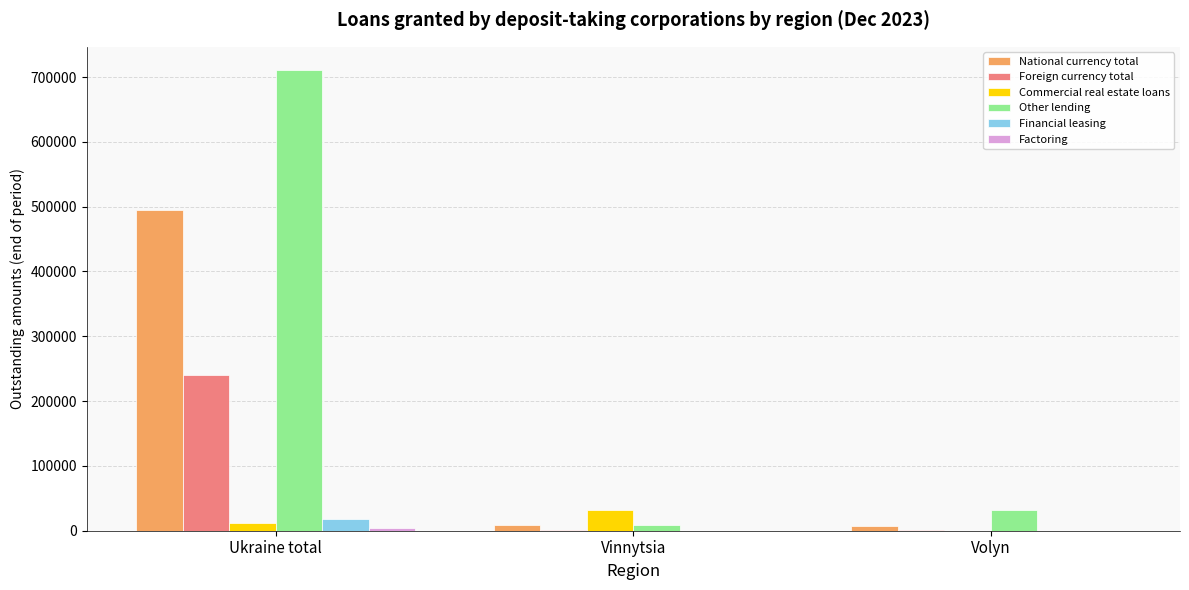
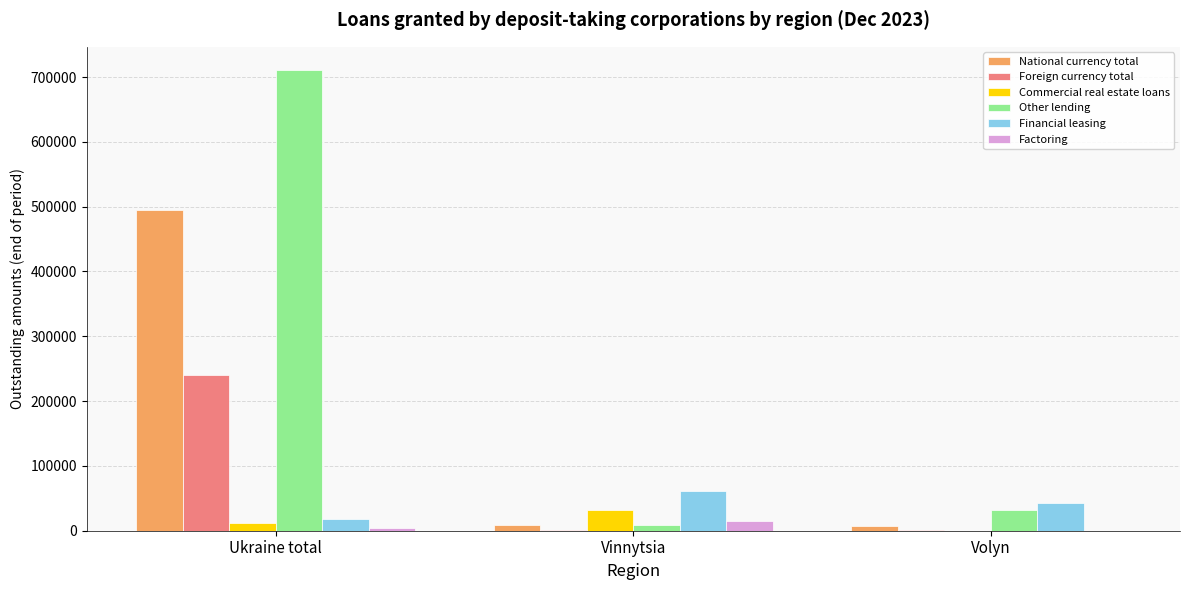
  {
    "Commercial real estate loans": {
      "Ukraine total": 10000,
      "Vinnytsia": 30000
    },
    "Other lending": {
      "Ukraine total": 710000,
      "Vinnytsia": 10000,
      "Volyn": 30000
    },
    "Financial leasing": {
      "Ukraine total": 20000,
-     "Vinnytsia": 0,
-     "Volyn": 0
+     "Vinnytsia": 60000,
+     "Volyn": 40000
    },
    "Factoring": {
-     "Vinnytsia": 0
+     "Vinnytsia": 10000
    }
  }
